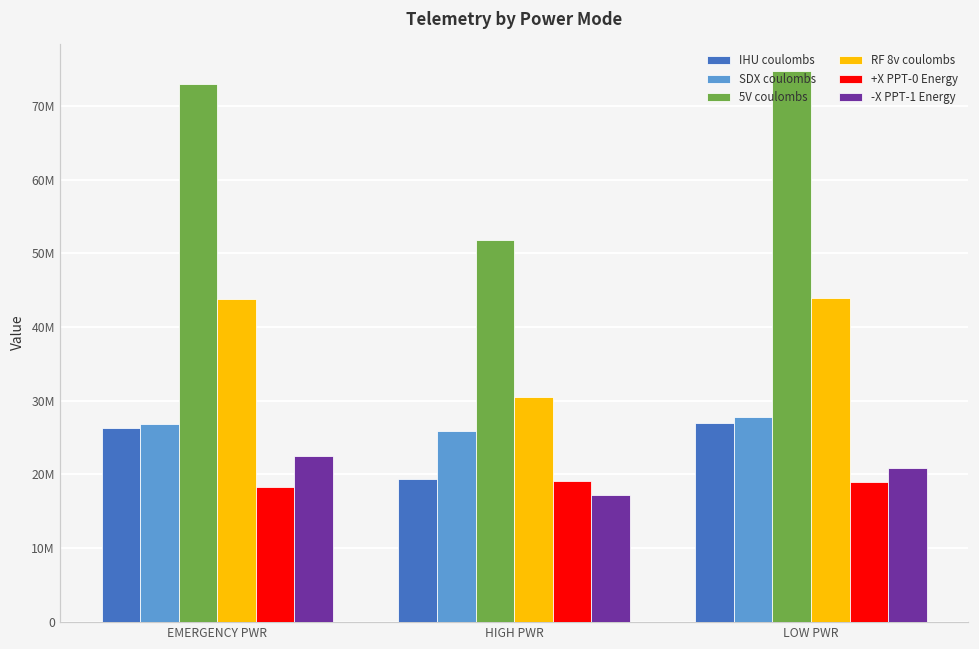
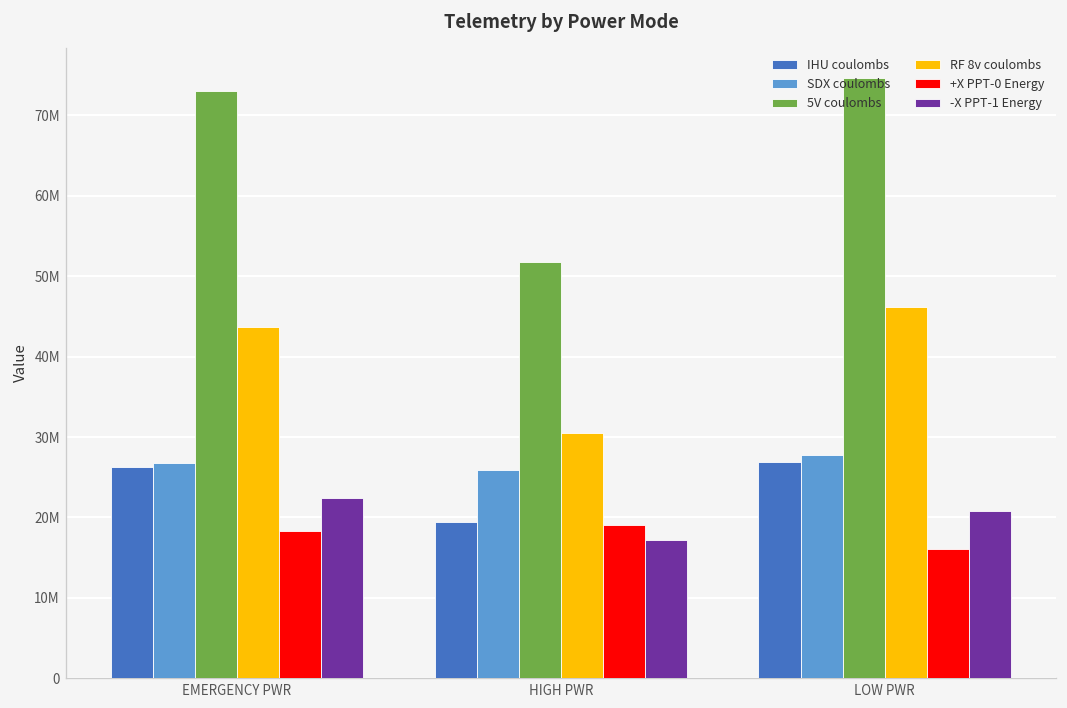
  {
    "5V coulombs": {
      "EMERGENCY PWR": 73000000,
      "HIGH PWR": 52000000,
      "LOW PWR": 75000000
    },
    "RF 8v coulombs": {
      "EMERGENCY PWR": 44000000,
      "HIGH PWR": 30000000,
-     "LOW PWR": 44000000
+     "LOW PWR": 46000000
    },
    "+X PPT-0 Energy": {
      "EMERGENCY PWR": 18000000,
      "HIGH PWR": 19000000,
-     "LOW PWR": 19000000
+     "LOW PWR": 16000000
    },
    "-X PPT-1 Energy": {
      "EMERGENCY PWR": 22000000,
      "HIGH PWR": 17000000,
      "LOW PWR": 21000000
    }
  }
